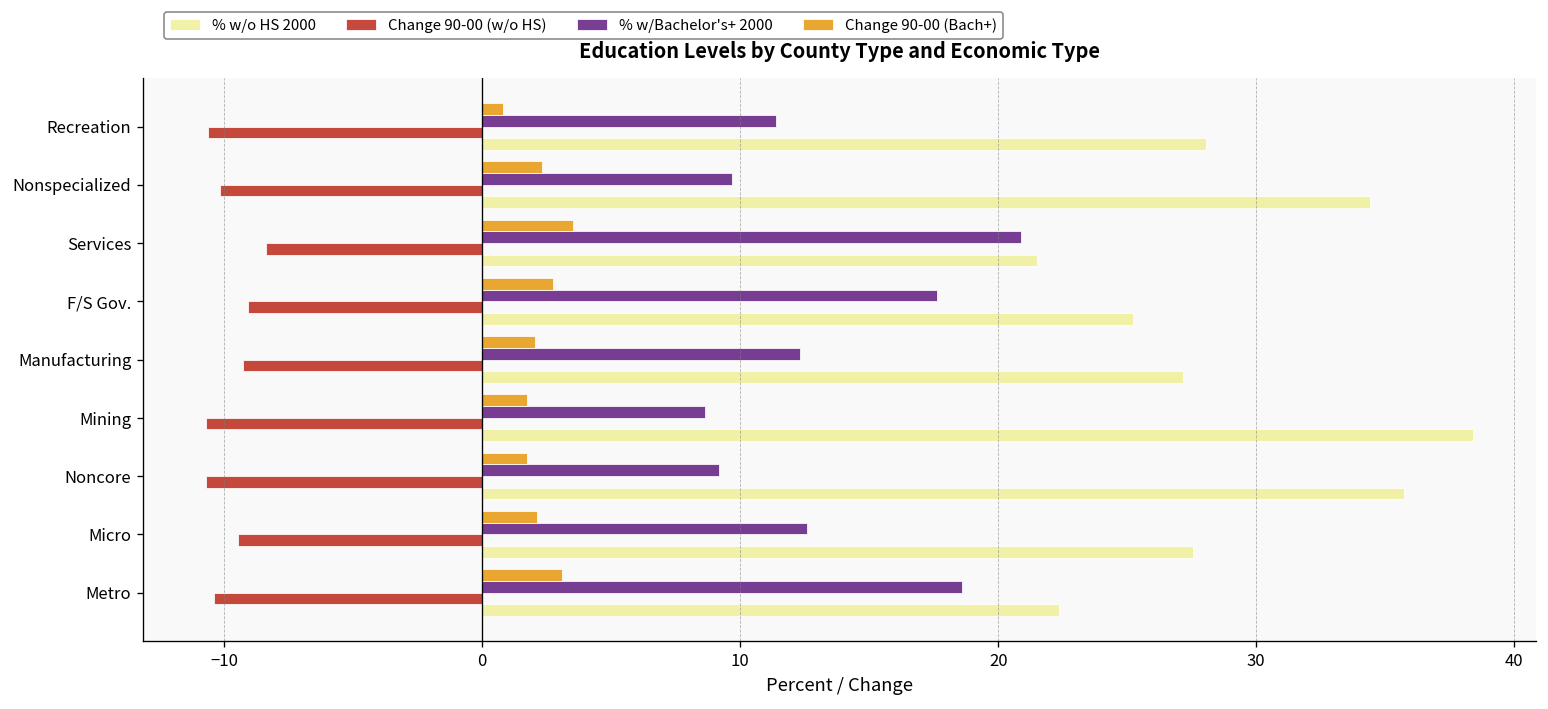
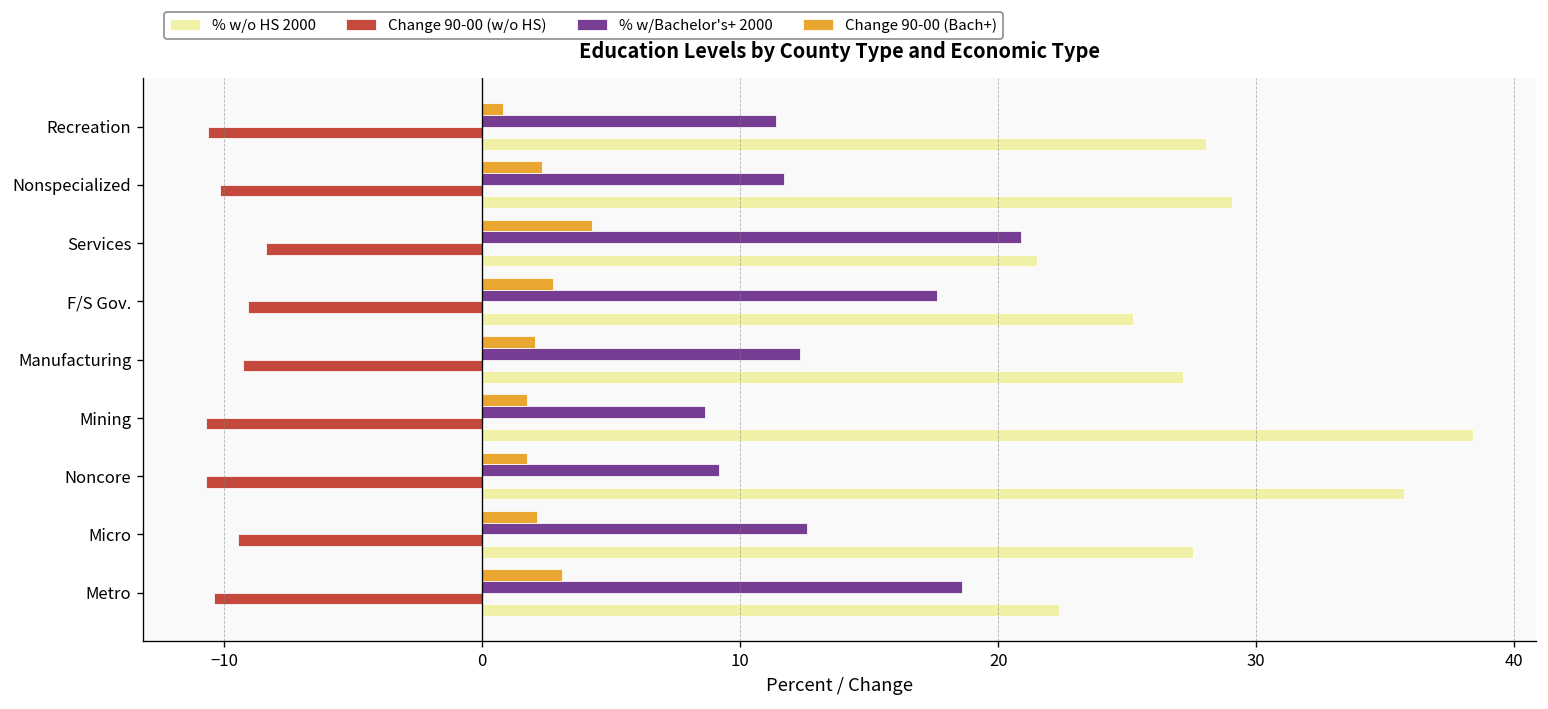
  {
    "% w/o HS 2000": {
      "Recreation": 28.1,
-     "Nonspecialized": 34.4,
+     "Nonspecialized": 29.1,
      "Services": 21.5,
      "F/S Gov.": 25.2,
      "Manufacturing": 27.2,
      "Mining": 38.4,
      "Noncore": 35.7,
      "Micro": 27.5,
      "Metro": 22.4
    },
    "Change 90-00 (w/o HS)": {
      "Recreation": -10.6,
      "Nonspecialized": -10.2,
      "Services": -8.4,
      "F/S Gov.": -9.1,
      "Manufacturing": -9.3,
      "Mining": -10.7,
      "Noncore": -10.7,
      "Micro": -9.4,
      "Metro": -10.4
    },
    "% w/Bachelor's+ 2000": {
      "Recreation": 11.4,
-     "Nonspecialized": 9.7,
+     "Nonspecialized": 11.7,
      "Services": 20.9,
      "F/S Gov.": 17.6,
      "Manufacturing": 12.3,
      "Mining": 8.6,
      "Noncore": 9.2,
      "Micro": 12.6,
      "Metro": 18.6
    },
    "Change 90-00 (Bach+)": {
      "Recreation": 0.8,
      "Nonspecialized": 2.3,
-     "Services": 3.5,
+     "Services": 4.3,
      "F/S Gov.": 2.8,
      "Manufacturing": 2.0,
      "Mining": 1.7,
      "Noncore": 1.8,
      "Micro": 2.1,
      "Metro": 3.1
    }
  }
